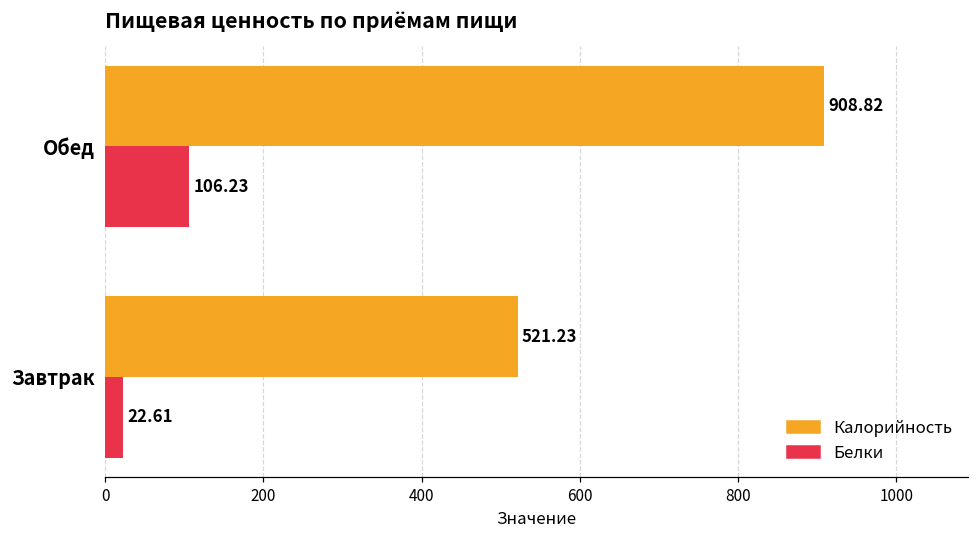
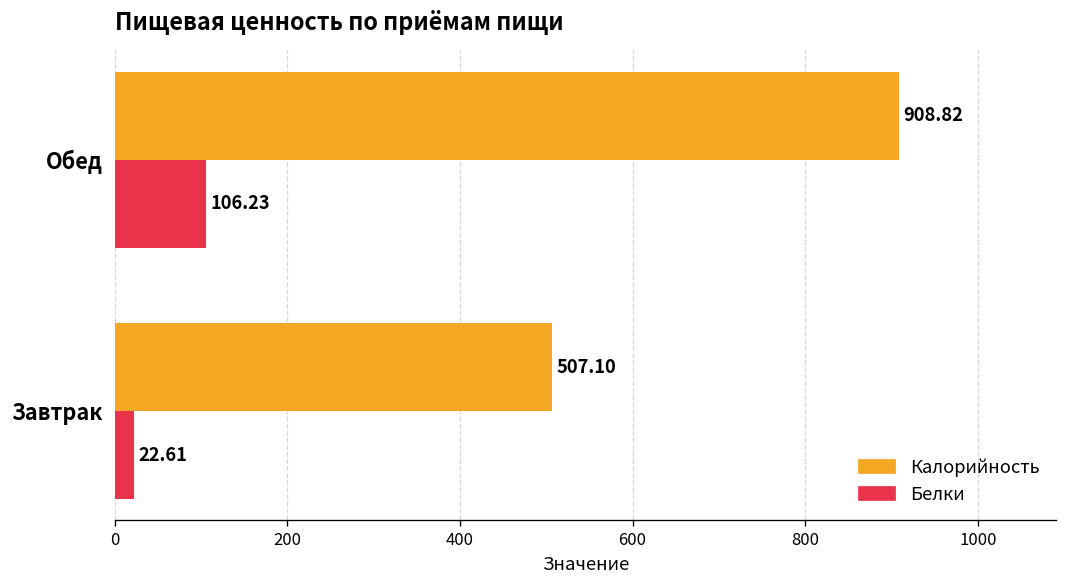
  {
    "Калорийность": {
      "Обед": 908.82,
-     "Завтрак": 521.23
+     "Завтрак": 507.10
    },
    "Белки": {
      "Обед": 106.23,
      "Завтрак": 22.61
    }
  }
